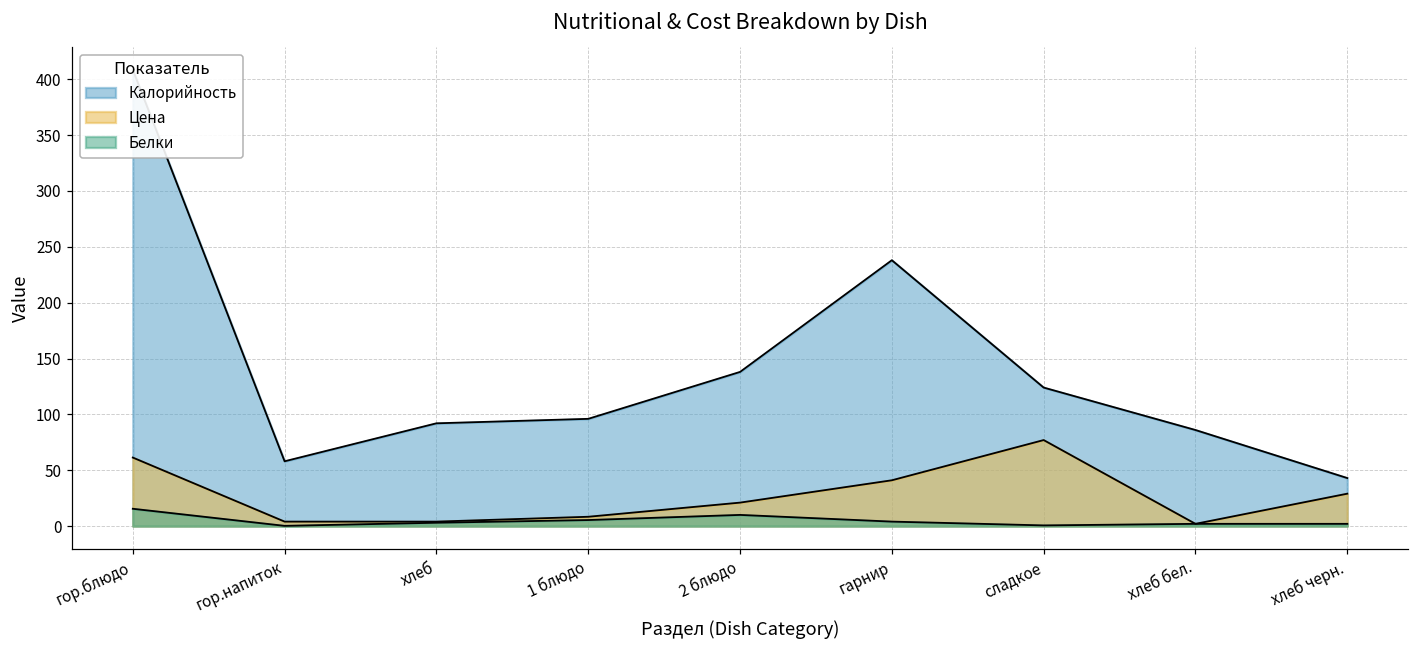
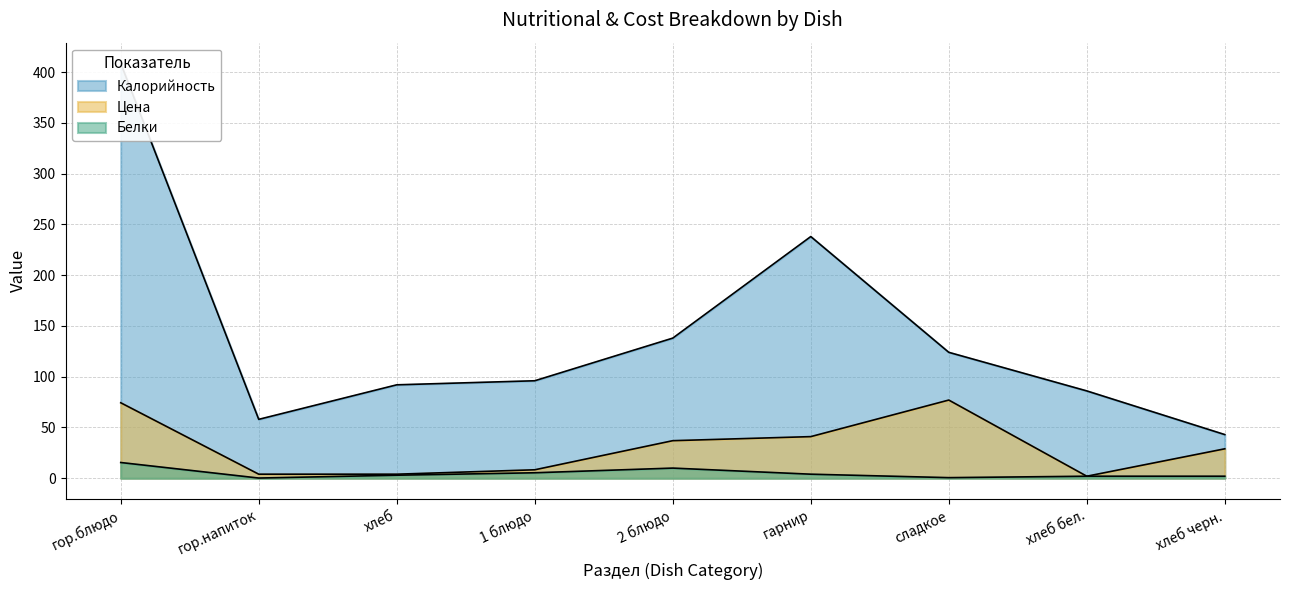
  {
    "Цена": {
-     "гор.блюдо": 61,
+     "гор.блюдо": 74,
      "гор.напиток": 4,
      "1 блюдо": 8,
-     "2 блюдо": 21,
+     "2 блюдо": 37,
      "гарнир": 41,
      "сладкое": 77,
      "хлеб черн.": 29
    }
  }
